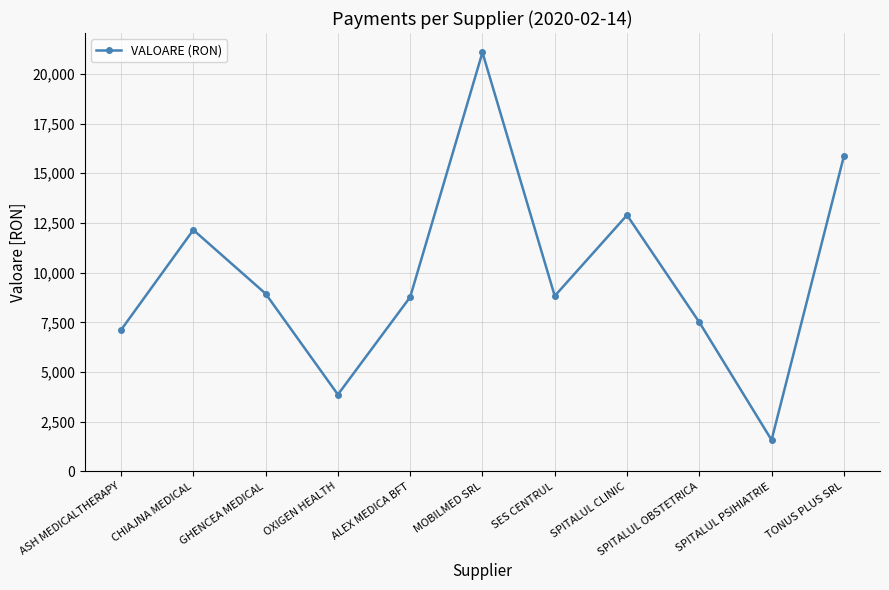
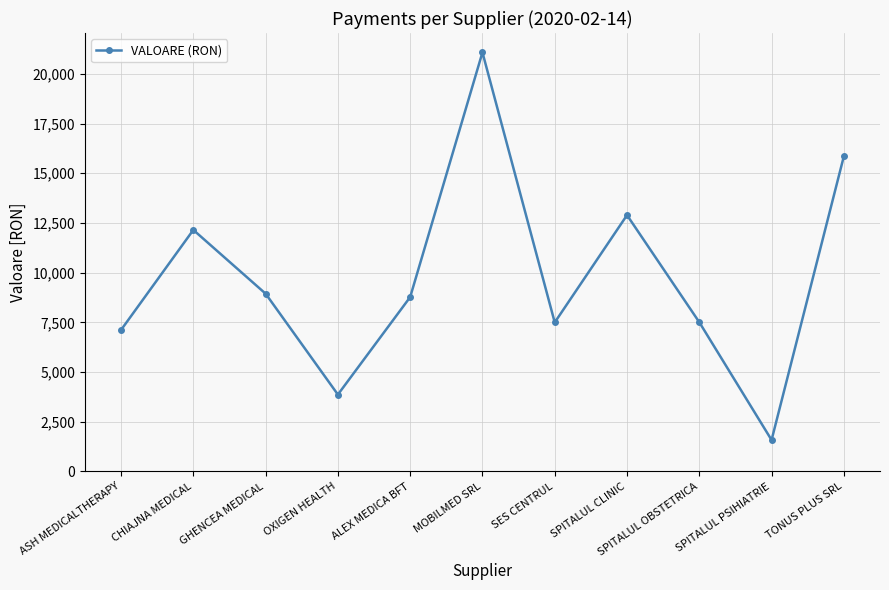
  {
    "ASH MEDICALTHERAPY": "7,100",
    "CHIAJNA MEDICAL": "12,100",
    "GHENCEA MEDICAL": "8,900",
    "OXIGEN HEALTH": "3,900",
    "ALEX MEDICA BFT": "8,800",
    "MOBILMED SRL": "21,100",
-   "SES CENTRUL": "8,800",
+   "SES CENTRUL": "7,500",
    "SPITALUL CLINIC": "12,900",
    "SPITALUL OBSTETRICA": "7,500",
    "SPITALUL PSIHIATRIE": "1,600",
    "TONUS PLUS SRL": "15,900"
  }
